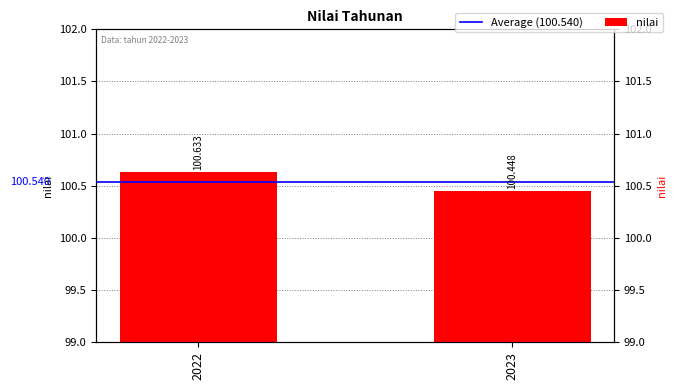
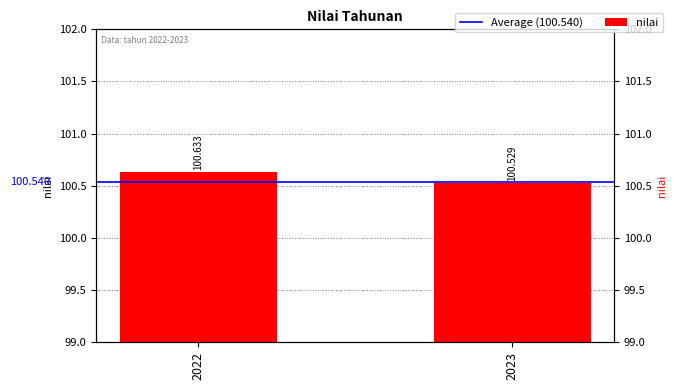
  {
    "2022": 100.633,
-   "2023": 100.448
+   "2023": 100.529
  }
